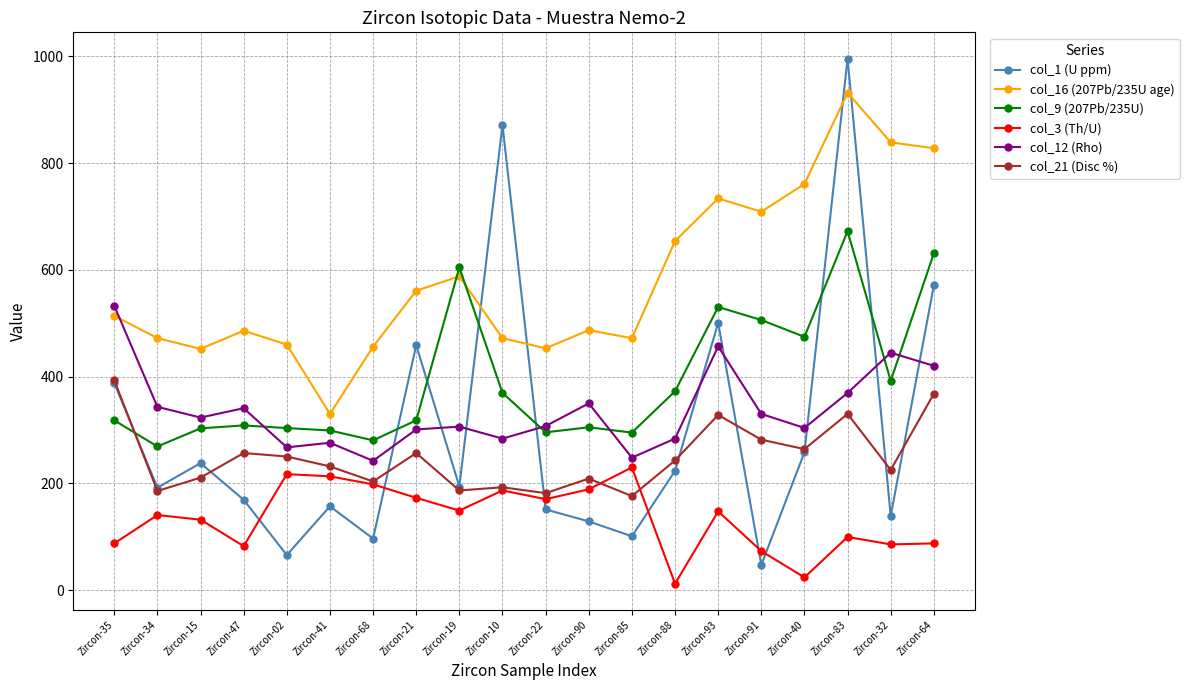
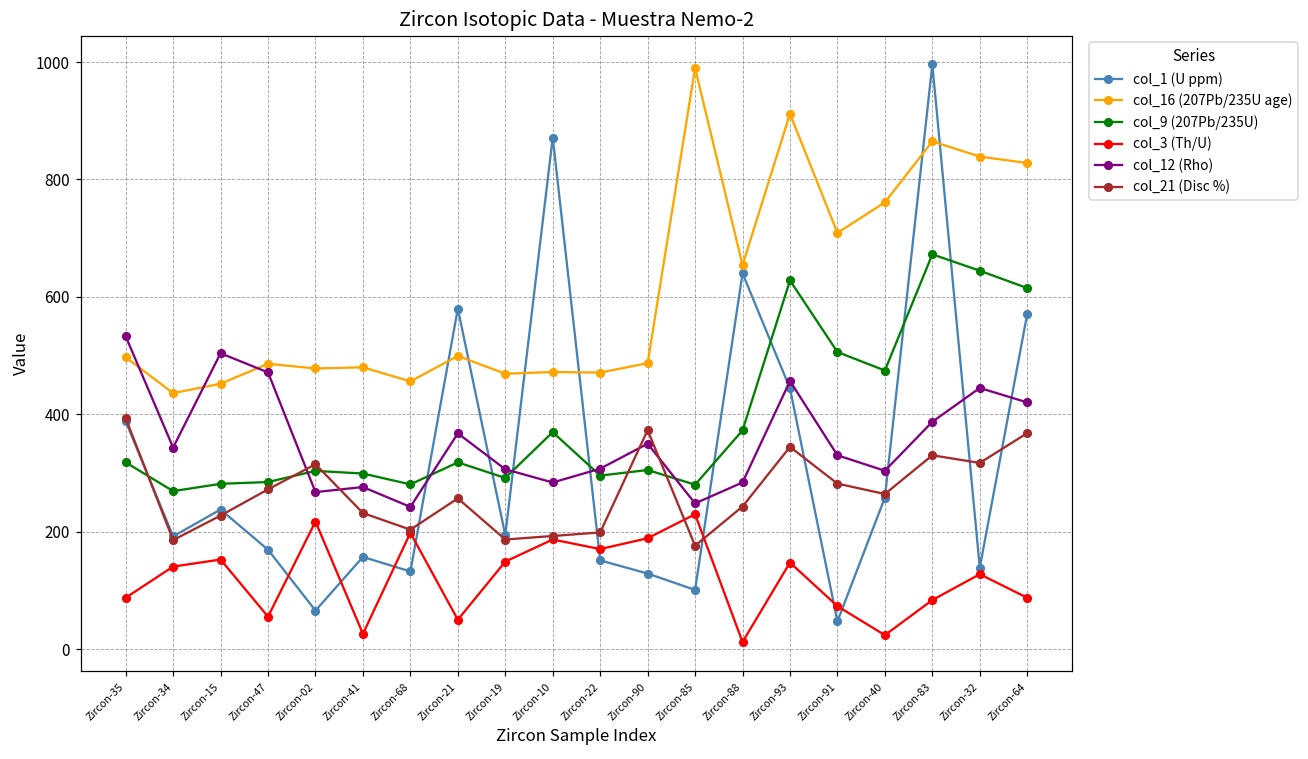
  {
    "col_1 (U ppm)": {
      "Zircon-35": 390,
      "Zircon-34": 190,
      "Zircon-15": 240,
      "Zircon-47": 170,
      "Zircon-02": 70,
      "Zircon-41": 160,
-     "Zircon-68": 100,
-     "Zircon-21": 460,
+     "Zircon-68": 130,
+     "Zircon-21": 580,
      "Zircon-19": 190,
      "Zircon-10": 870,
      "Zircon-22": 150,
      "Zircon-90": 130,
      "Zircon-85": 100,
-     "Zircon-88": 220,
-     "Zircon-93": 500,
+     "Zircon-88": 640,
+     "Zircon-93": 440,
      "Zircon-91": 50,
      "Zircon-40": 260,
      "Zircon-83": 1000,
      "Zircon-32": 140,
      "Zircon-64": 570
    },
    "col_16 (207Pb/235U age)": {
-     "Zircon-35": 510,
-     "Zircon-34": 470,
+     "Zircon-35": 500,
+     "Zircon-34": 440,
      "Zircon-15": 450,
      "Zircon-47": 490,
-     "Zircon-02": 460,
-     "Zircon-41": 330,
+     "Zircon-02": 480,
+     "Zircon-41": 480,
      "Zircon-68": 460,
-     "Zircon-21": 560,
-     "Zircon-19": 590,
+     "Zircon-21": 500,
+     "Zircon-19": 470,
      "Zircon-10": 470,
-     "Zircon-22": 450,
+     "Zircon-22": 470,
      "Zircon-90": 490,
-     "Zircon-85": 470,
+     "Zircon-85": 990,
      "Zircon-88": 650,
-     "Zircon-93": 730,
+     "Zircon-93": 910,
      "Zircon-91": 710,
      "Zircon-40": 760,
-     "Zircon-83": 930,
+     "Zircon-83": 870,
      "Zircon-32": 840,
      "Zircon-64": 830
    },
    "col_9 (207Pb/235U)": {
      "Zircon-35": 320,
      "Zircon-34": 270,
-     "Zircon-15": 300,
-     "Zircon-47": 310,
+     "Zircon-15": 280,
+     "Zircon-47": 280,
      "Zircon-02": 300,
      "Zircon-41": 300,
      "Zircon-68": 280,
      "Zircon-21": 320,
-     "Zircon-19": 600,
+     "Zircon-19": 290,
      "Zircon-10": 370,
      "Zircon-22": 300,
      "Zircon-90": 310,
-     "Zircon-85": 300,
+     "Zircon-85": 280,
      "Zircon-88": 370,
-     "Zircon-93": 530,
+     "Zircon-93": 630,
      "Zircon-91": 510,
      "Zircon-40": 470,
      "Zircon-83": 670,
-     "Zircon-32": 390,
-     "Zircon-64": 630
+     "Zircon-32": 640,
+     "Zircon-64": 620
    },
    "col_3 (Th/U)": {
      "Zircon-35": 90,
      "Zircon-34": 140,
-     "Zircon-15": 130,
-     "Zircon-47": 80,
+     "Zircon-15": 150,
+     "Zircon-47": 60,
      "Zircon-02": 220,
-     "Zircon-41": 210,
+     "Zircon-41": 30,
      "Zircon-68": 200,
-     "Zircon-21": 170,
+     "Zircon-21": 50,
      "Zircon-19": 150,
      "Zircon-10": 190,
      "Zircon-22": 170,
      "Zircon-90": 190,
      "Zircon-85": 230,
      "Zircon-88": 10,
      "Zircon-93": 150,
      "Zircon-91": 70,
      "Zircon-40": 20,
-     "Zircon-83": 100,
-     "Zircon-32": 90,
+     "Zircon-83": 80,
+     "Zircon-32": 130,
      "Zircon-64": 90
    },
    "col_12 (Rho)": {
      "Zircon-35": 530,
      "Zircon-34": 340,
-     "Zircon-15": 320,
-     "Zircon-47": 340,
+     "Zircon-15": 500,
+     "Zircon-47": 470,
      "Zircon-02": 270,
      "Zircon-41": 280,
      "Zircon-68": 240,
-     "Zircon-21": 300,
+     "Zircon-21": 370,
      "Zircon-19": 310,
      "Zircon-10": 280,
      "Zircon-22": 310,
      "Zircon-90": 350,
      "Zircon-85": 250,
      "Zircon-88": 280,
      "Zircon-93": 460,
      "Zircon-91": 330,
      "Zircon-40": 300,
-     "Zircon-83": 370,
+     "Zircon-83": 390,
      "Zircon-32": 440,
      "Zircon-64": 420
    },
    "col_21 (Disc %)": {
      "Zircon-35": 390,
      "Zircon-34": 190,
-     "Zircon-15": 210,
-     "Zircon-47": 260,
-     "Zircon-02": 250,
+     "Zircon-15": 230,
+     "Zircon-47": 270,
+     "Zircon-02": 310,
      "Zircon-41": 230,
      "Zircon-68": 200,
      "Zircon-21": 260,
      "Zircon-19": 190,
      "Zircon-10": 190,
-     "Zircon-22": 180,
-     "Zircon-90": 210,
+     "Zircon-22": 200,
+     "Zircon-90": 370,
      "Zircon-85": 180,
      "Zircon-88": 240,
-     "Zircon-93": 330,
+     "Zircon-93": 340,
      "Zircon-91": 280,
      "Zircon-40": 260,
      "Zircon-83": 330,
-     "Zircon-32": 230,
+     "Zircon-32": 320,
      "Zircon-64": 370
    }
  }
